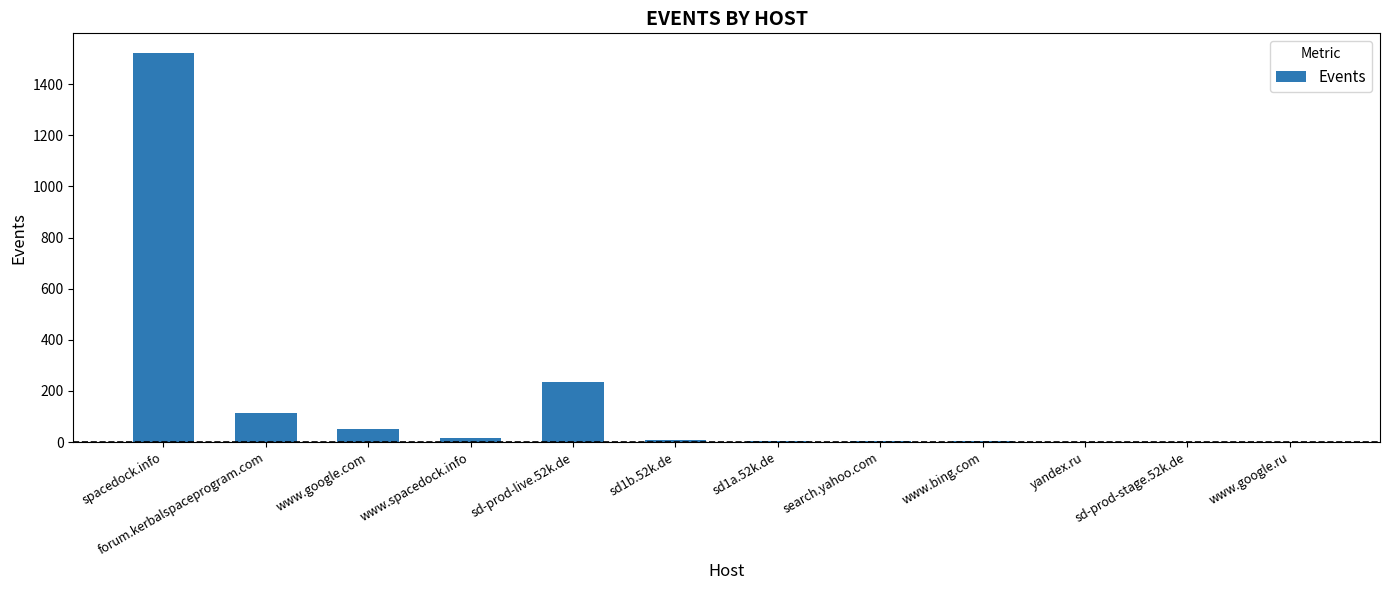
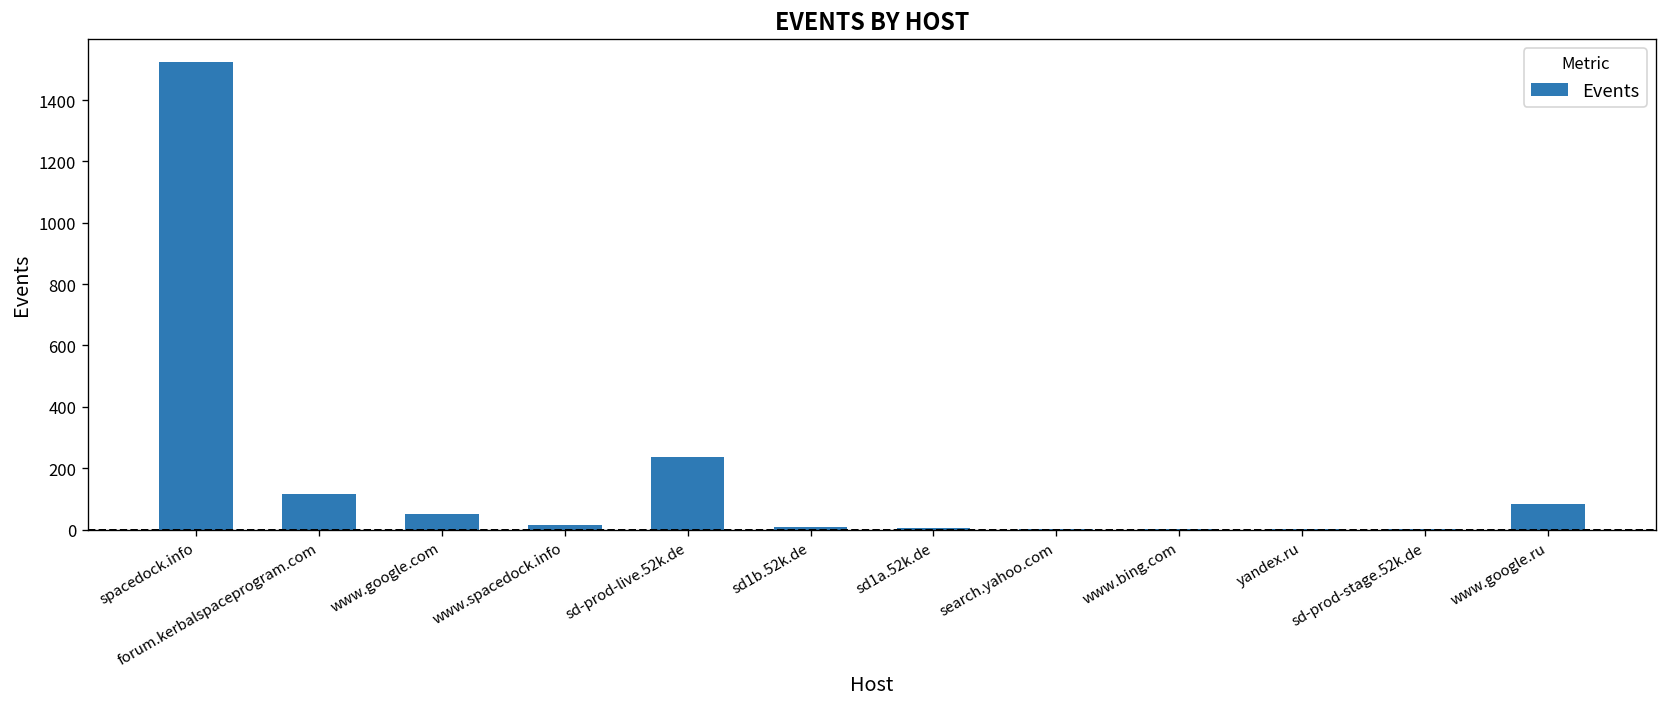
  {
    "spacedock.info": 1520,
    "forum.kerbalspaceprogram.com": 120,
    "www.google.com": 50,
    "www.spacedock.info": 20,
    "sd-prod-live.52k.de": 240,
-   "www.google.ru": 0
+   "www.google.ru": 80
  }
